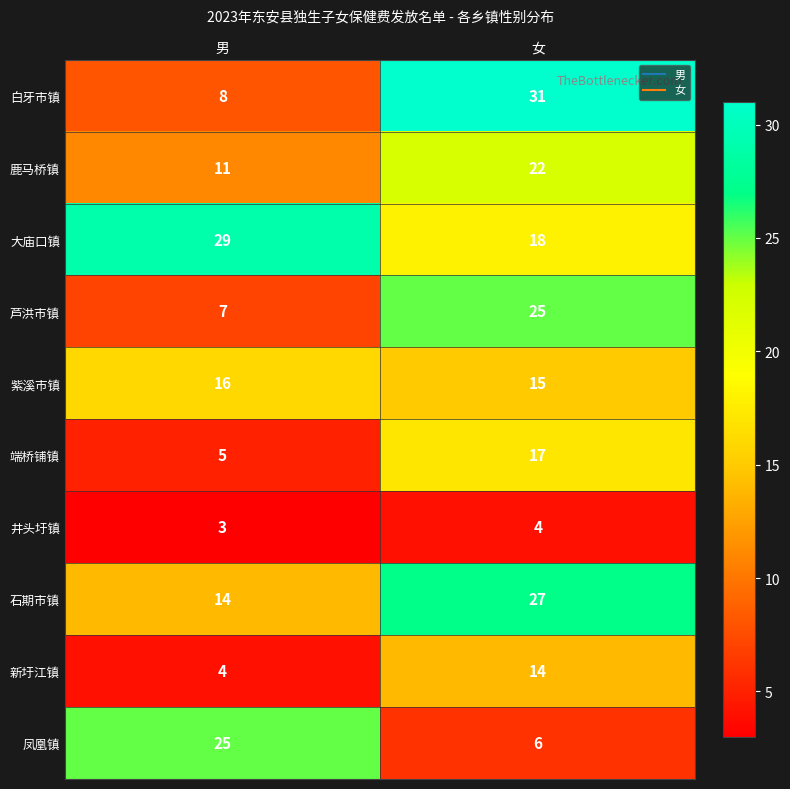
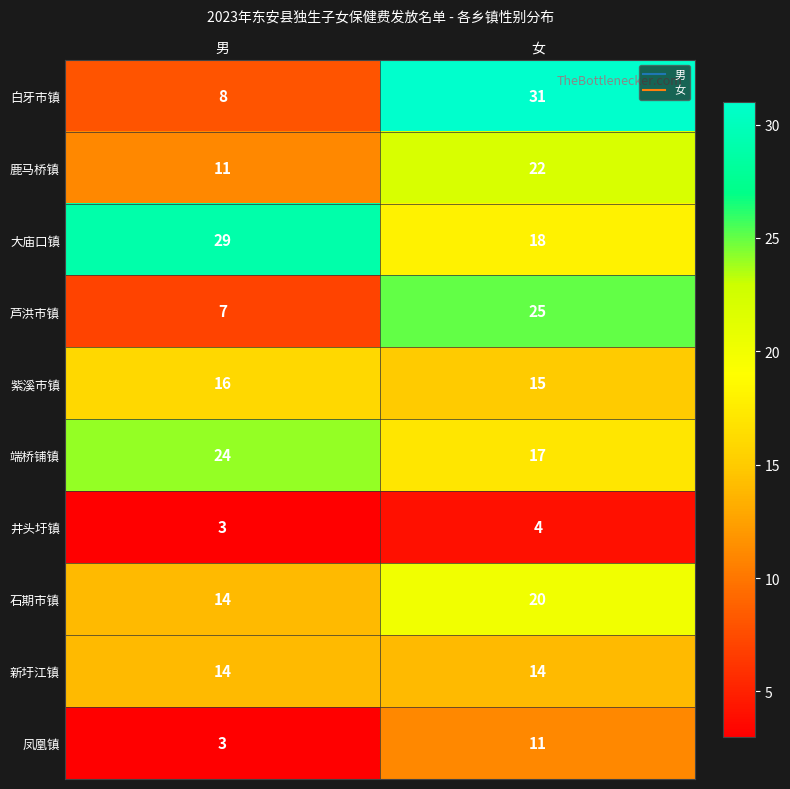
  {
    "白牙市镇": {
      "男": 8,
      "女": 31
    },
    "鹿马桥镇": {
      "男": 11,
      "女": 22
    },
    "大庙口镇": {
      "男": 29,
      "女": 18
    },
    "芦洪市镇": {
      "男": 7,
      "女": 25
    },
    "紫溪市镇": {
      "男": 16,
      "女": 15
    },
    "端桥铺镇": {
-     "男": 5,
+     "男": 24,
      "女": 17
    },
    "井头圩镇": {
      "男": 3,
      "女": 4
    },
    "石期市镇": {
      "男": 14,
-     "女": 27
+     "女": 20
    },
    "新圩江镇": {
-     "男": 4,
+     "男": 14,
      "女": 14
    },
    "凤凰镇": {
-     "男": 25,
-     "女": 6
+     "男": 3,
+     "女": 11
    }
  }
